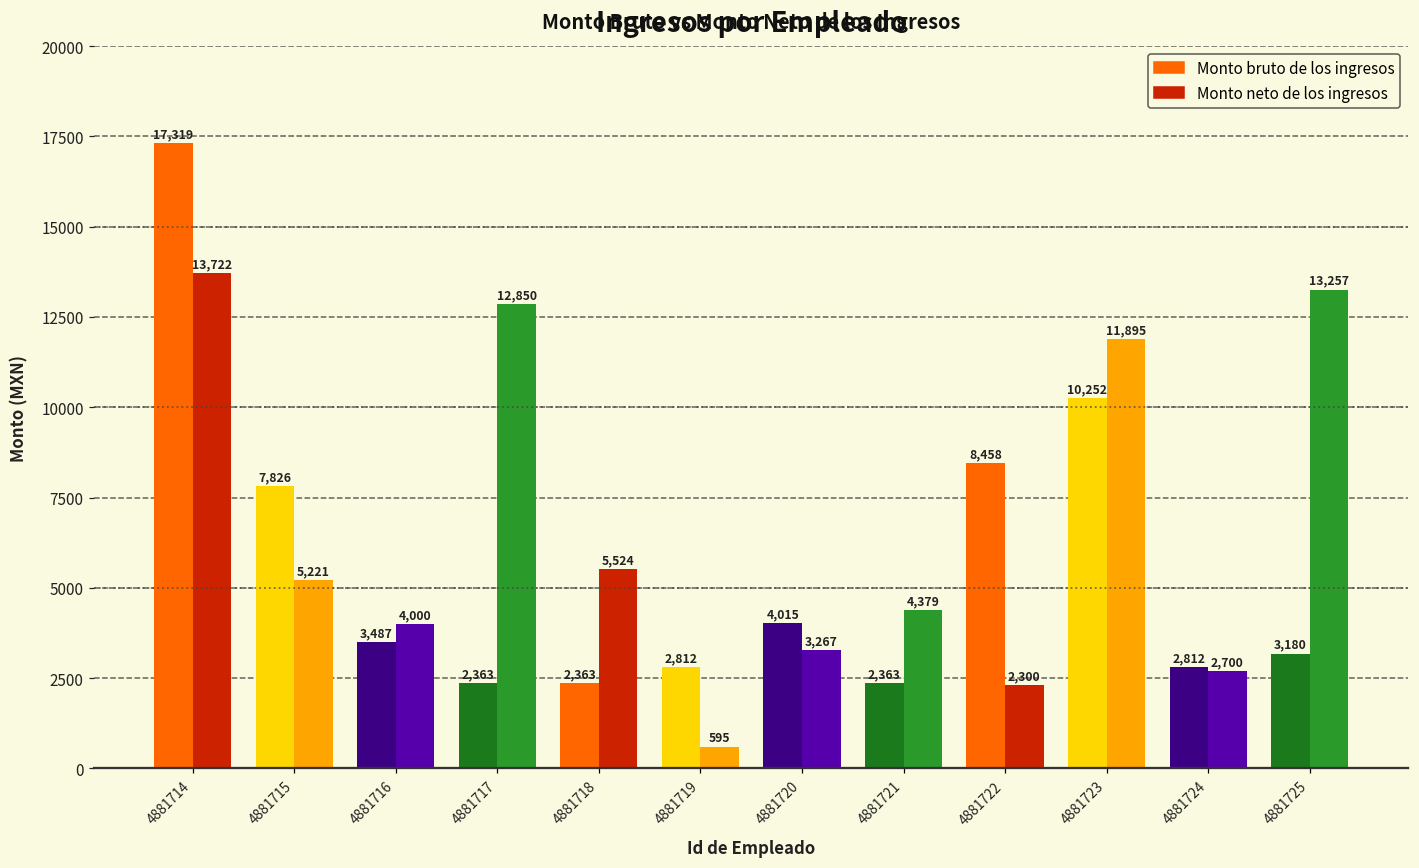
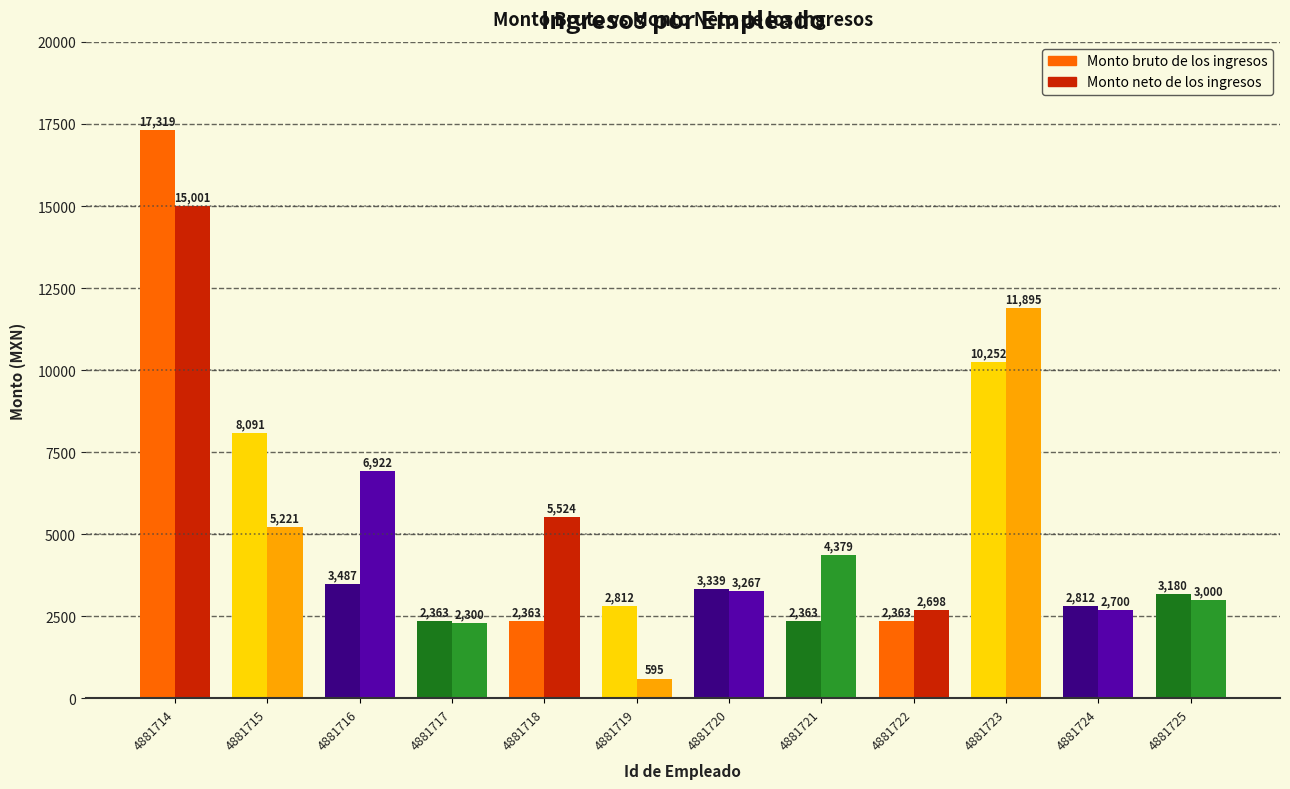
  {
    "Monto bruto de los ingresos": {
      "4881714": "17,319",
-     "4881715": "7,826",
+     "4881715": "8,091",
      "4881716": "3,487",
      "4881717": "2,363",
      "4881718": "2,363",
      "4881719": "2,812",
-     "4881720": "4,015",
+     "4881720": "3,339",
      "4881721": "2,363",
-     "4881722": "8,458",
+     "4881722": "2,363",
      "4881723": "10,252",
      "4881724": "2,812",
      "4881725": "3,180"
    },
    "Monto neto de los ingresos": {
-     "4881714": "13,722",
+     "4881714": "15,001",
      "4881715": "5,221",
-     "4881716": "4,000",
-     "4881717": "12,850",
+     "4881716": "6,922",
+     "4881717": "2,300",
      "4881718": "5,524",
      "4881719": "595",
      "4881720": "3,267",
      "4881721": "4,379",
-     "4881722": "2,300",
+     "4881722": "2,698",
      "4881723": "11,895",
      "4881724": "2,700",
-     "4881725": "13,257"
+     "4881725": "3,000"
    }
  }
